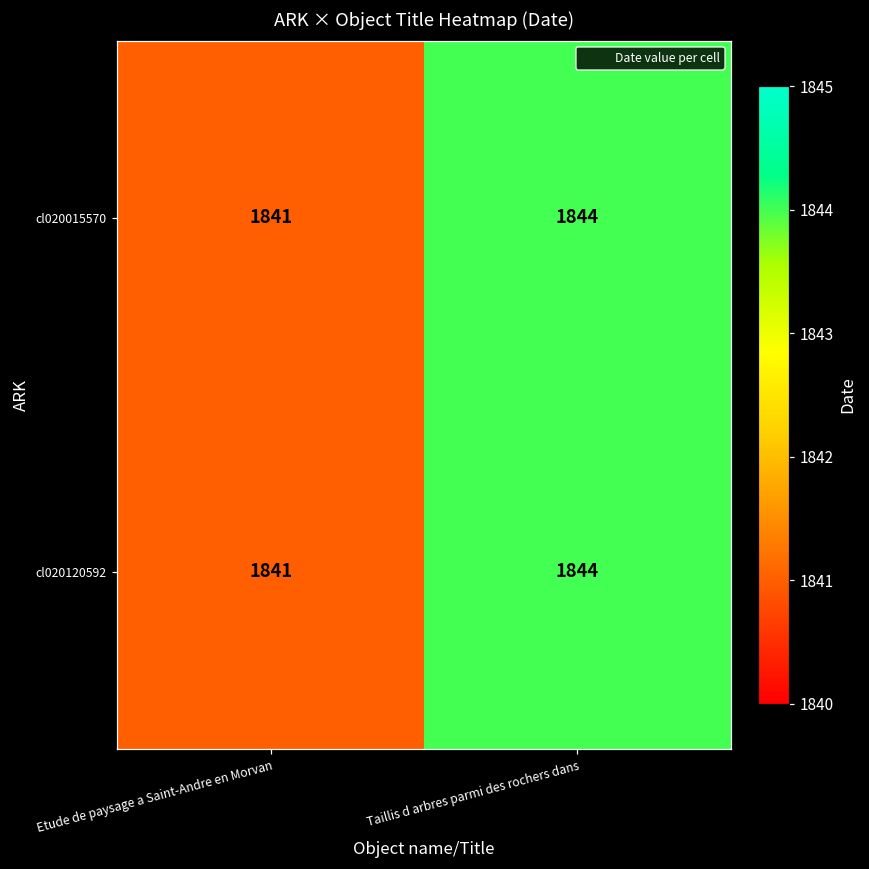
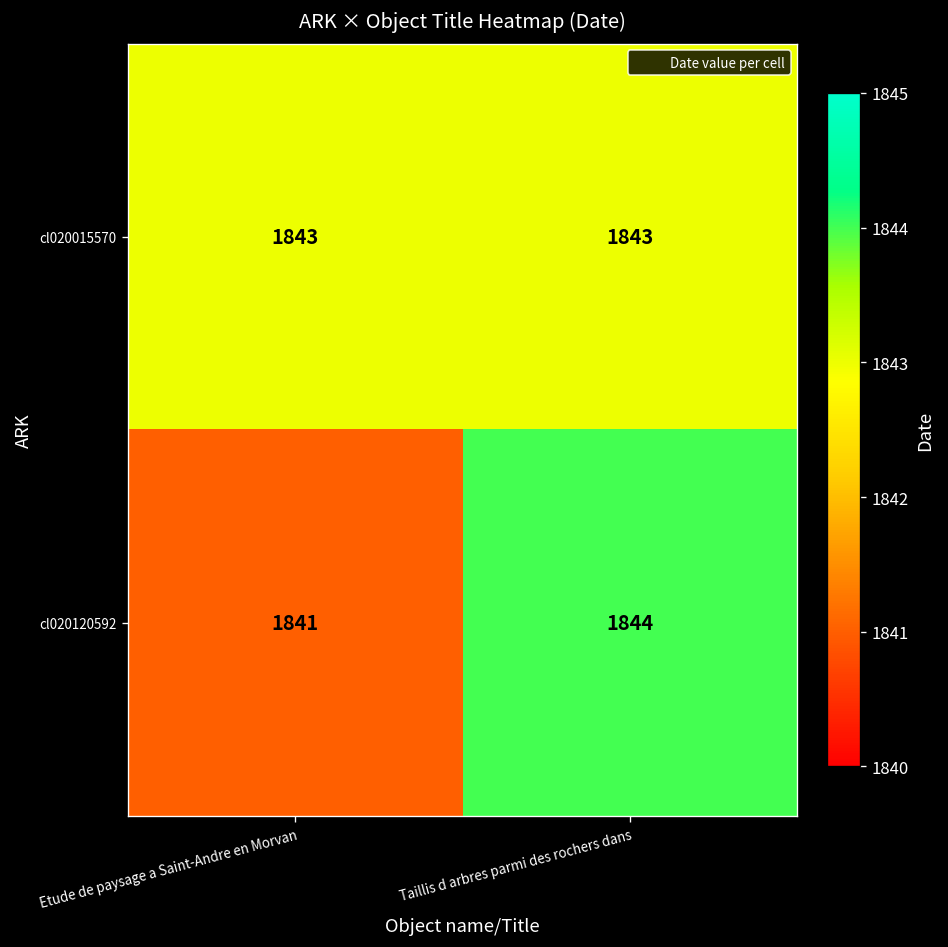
  {
    "cl020015570": {
-     "Etude de paysage a Saint-Andre en Morvan": 1841,
-     "Taillis d arbres parmi des rochers dans": 1844
+     "Etude de paysage a Saint-Andre en Morvan": 1843,
+     "Taillis d arbres parmi des rochers dans": 1843
    },
    "cl020120592": {
      "Etude de paysage a Saint-Andre en Morvan": 1841,
      "Taillis d arbres parmi des rochers dans": 1844
    }
  }
